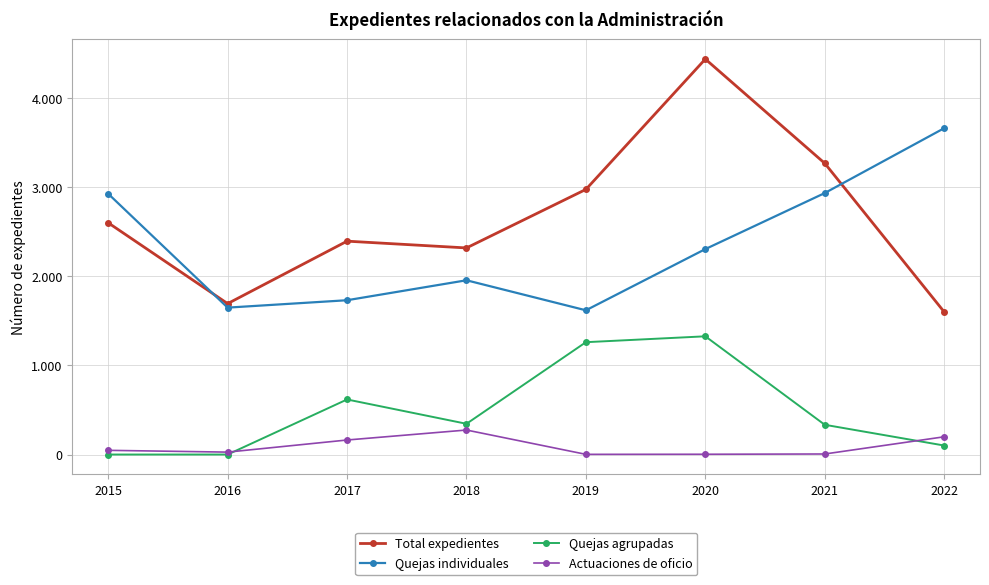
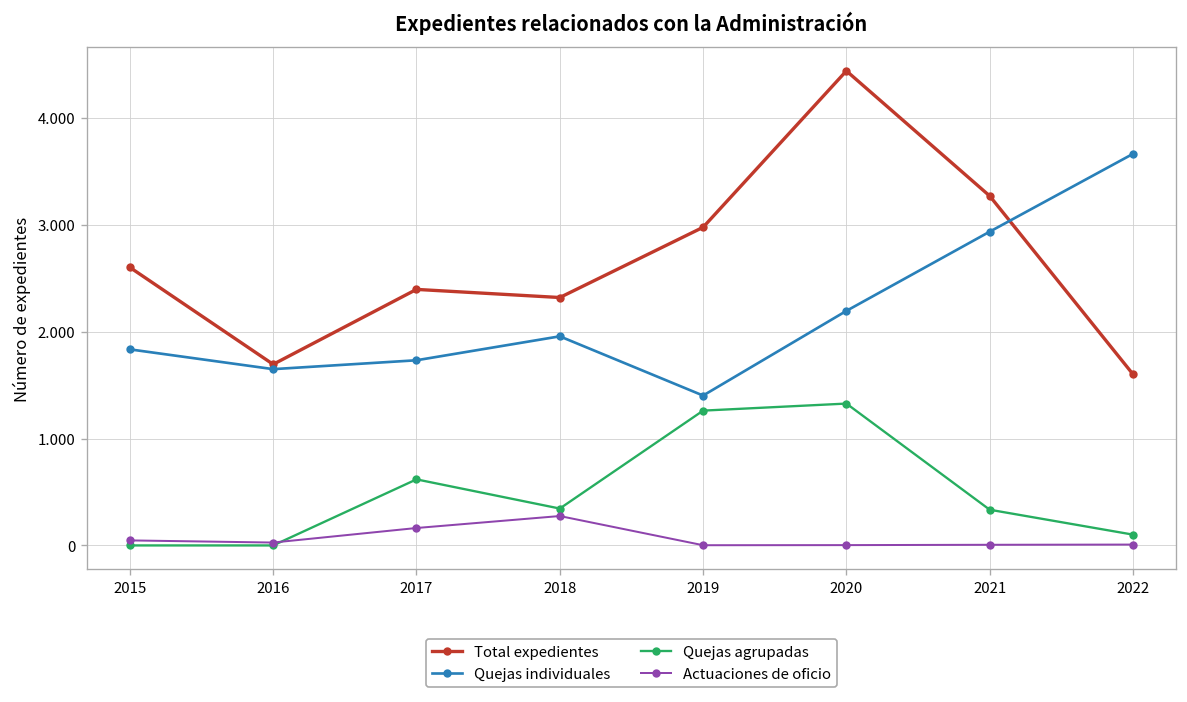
  {
    "Total expedientes": {
      "2015": 2.6,
      "2016": 1.7,
      "2017": 2.4,
      "2018": 2.3,
      "2019": 3.0,
      "2020": 4.4,
      "2021": 3.3,
      "2022": 1.6
    },
    "Quejas individuales": {
-     "2015": 2.9,
+     "2015": 1.8,
      "2016": 1.6,
      "2017": 1.7,
      "2018": 2.0,
-     "2019": 1.6,
-     "2020": 2.3,
+     "2019": 1.4,
+     "2020": 2.2,
      "2021": 2.9,
      "2022": 3.7
    },
    "Quejas agrupadas": {
      "2015": 0.0,
      "2017": 0.6,
      "2018": 0.3,
      "2019": 1.3,
      "2020": 1.3,
      "2021": 0.3,
      "2022": 0.1
    },
    "Actuaciones de oficio": {
      "2015": 0.0,
      "2017": 0.2,
      "2018": 0.3,
      "2019": 0.0,
      "2020": 0.0,
      "2021": 0.0,
-     "2022": 0.2
+     "2022": 0.0
    }
  }
